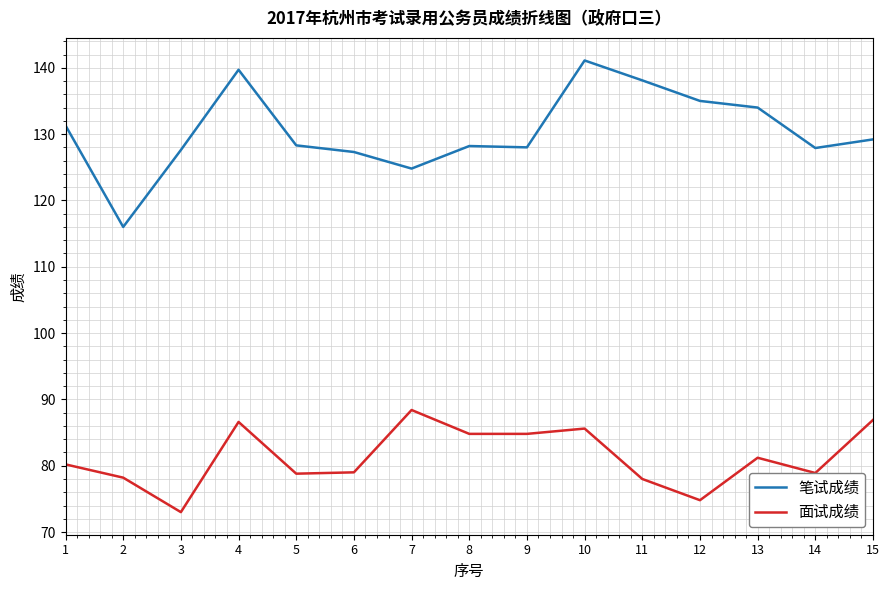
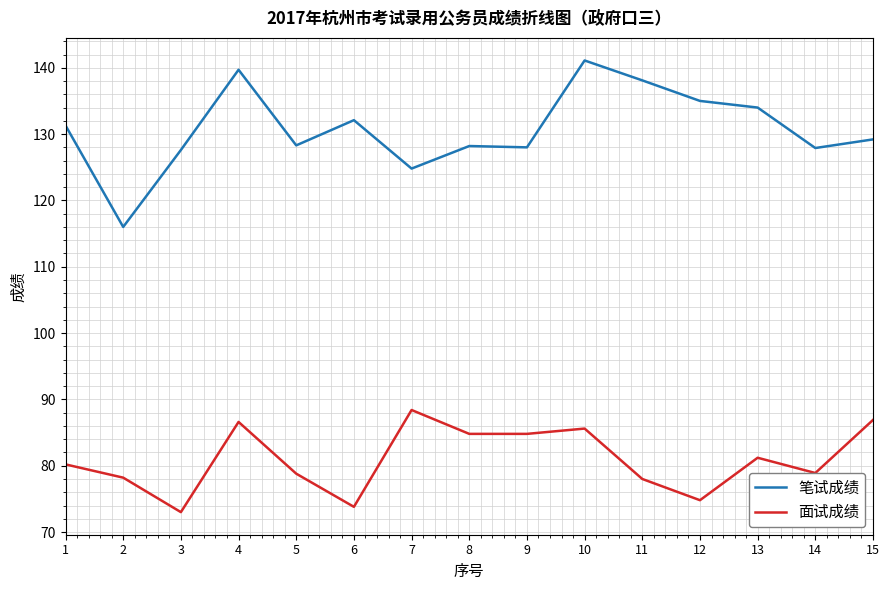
  {
    "笔试成绩": {
      "1": 131,
      "2": 116,
      "3": 128,
      "4": 140,
      "5": 128,
-     "6": 127,
+     "6": 132,
      "7": 125,
      "8": 128,
      "9": 128,
      "10": 141,
      "11": 138,
      "12": 135,
      "13": 134,
      "14": 128,
      "15": 129
    },
    "面试成绩": {
      "1": 80,
      "2": 78,
      "3": 73,
      "4": 87,
      "5": 79,
-     "6": 79,
+     "6": 74,
      "7": 88,
      "8": 85,
      "9": 85,
      "10": 86,
      "11": 78,
      "12": 75,
      "13": 81,
      "14": 79,
      "15": 87
    }
  }
